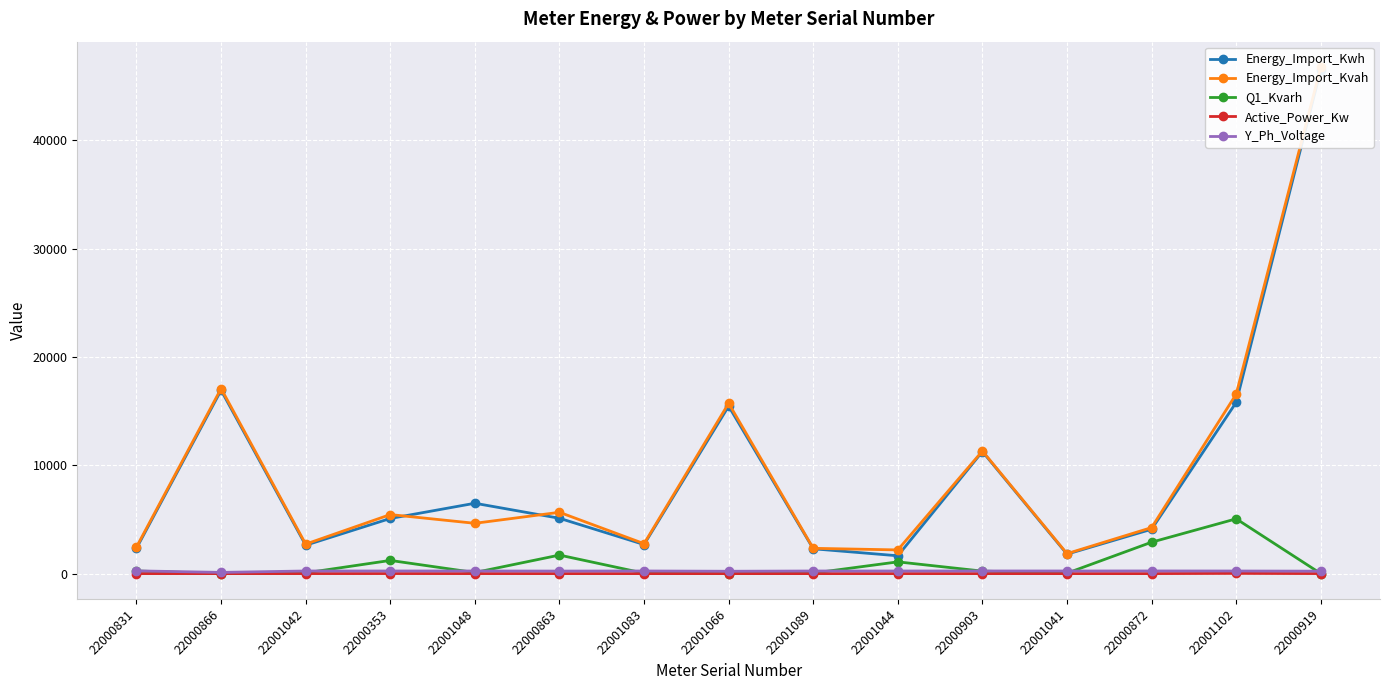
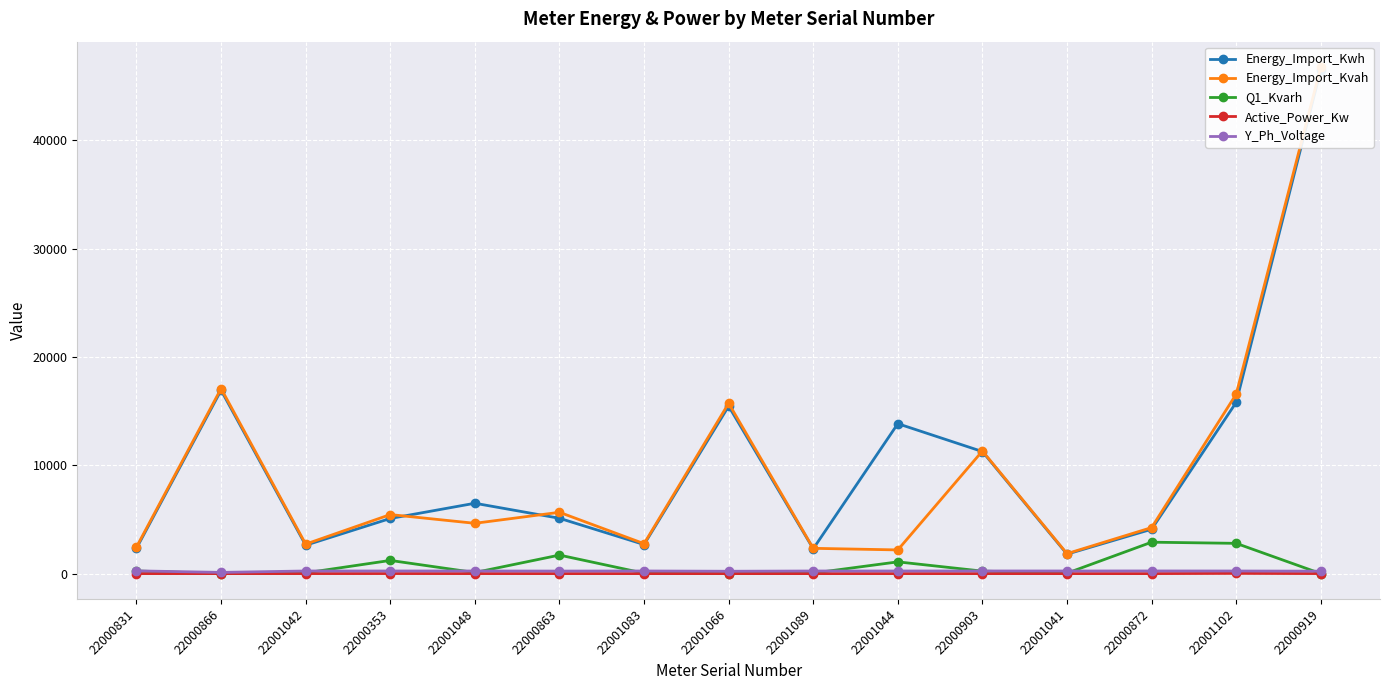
  {
    "Energy_Import_Kwh": {
      "22000353": 5100,
      "22001048": 6500,
      "22000863": 5100,
      "22001066": 15500,
-     "22001044": 1600,
+     "22001044": 13800,
      "22001102": 15800
    },
    "Energy_Import_Kvah": {
      "22000353": 5500,
      "22001048": 4600,
      "22000863": 5700,
      "22001066": 15700,
      "22001044": 2200,
      "22001102": 16600
    },
    "Q1_Kvarh": {
      "22000353": 1200,
      "22000863": 1700,
      "22001044": 1100,
      "22000872": 2900,
-     "22001102": 5100
+     "22001102": 2800
    },
    "Active_Power_Kw": {
      "22000831": 0,
      "22000353": 0,
      "22001044": 0,
      "22000872": 0
    },
    "Y_Ph_Voltage": {
      "22000353": 200,
      "22001044": 200,
      "22000872": 200
    }
  }
